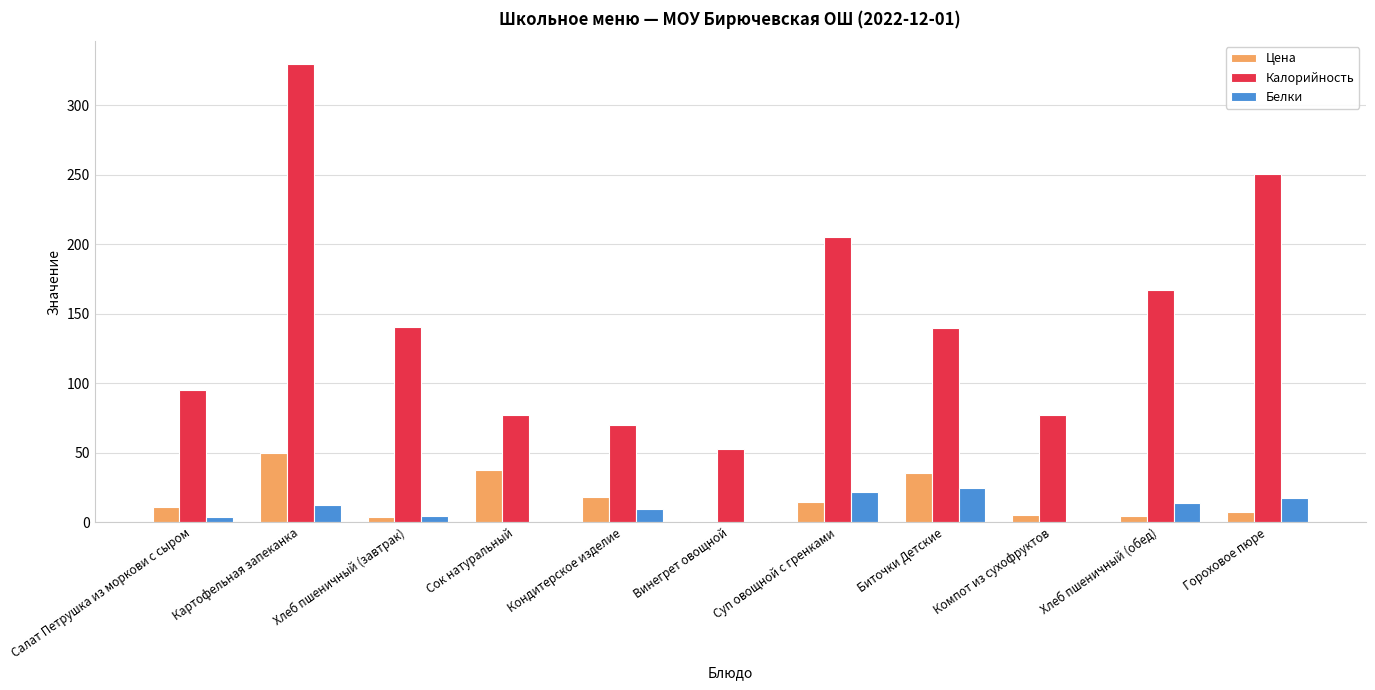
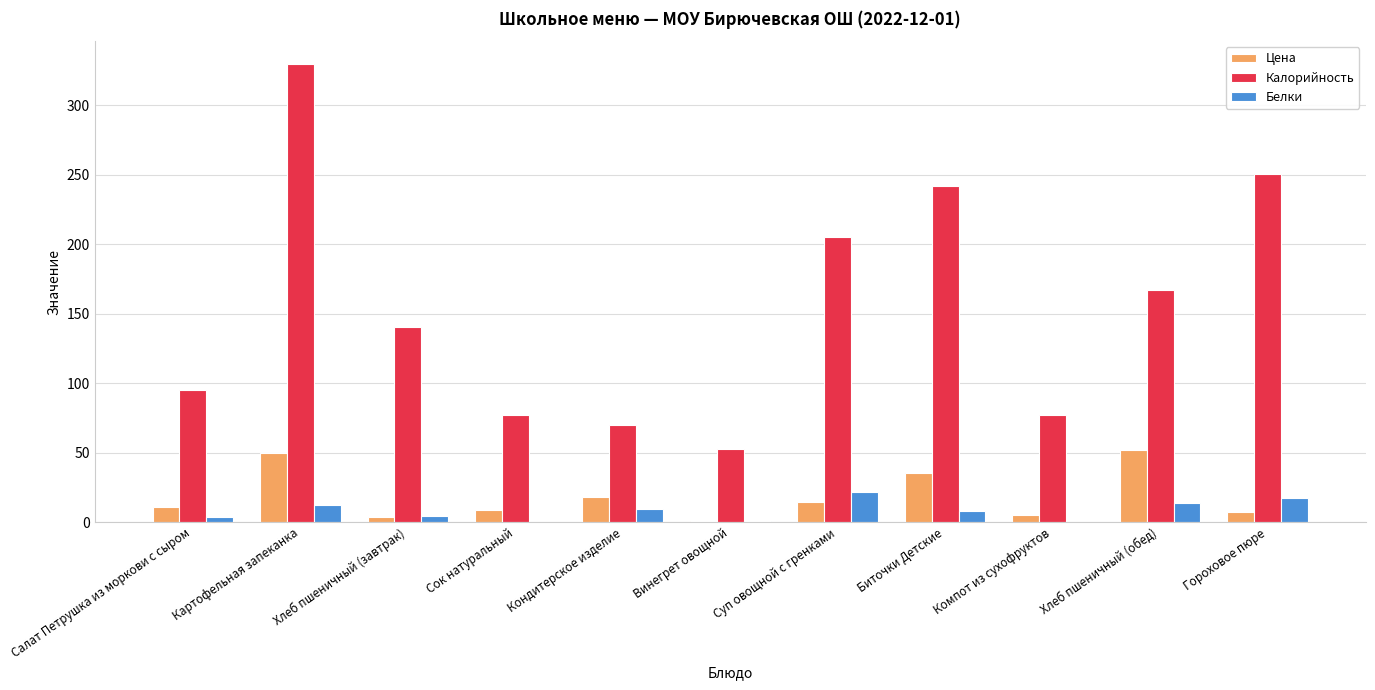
  {
    "Цена": {
      "Салат Петрушка из моркови с сыром": 11,
      "Картофельная запеканка": 50,
      "Хлеб пшеничный (завтрак)": 4,
-     "Сок натуральный": 38,
+     "Сок натуральный": 8,
      "Кондитерское изделие": 18,
      "Суп овощной с гренками": 14,
      "Биточки Детские": 35,
      "Компот из сухофруктов": 5,
-     "Хлеб пшеничный (обед)": 4,
+     "Хлеб пшеничный (обед)": 52,
      "Гороховое пюре": 8
    },
    "Калорийность": {
      "Салат Петрушка из моркови с сыром": 95,
      "Картофельная запеканка": 330,
      "Хлеб пшеничный (завтрак)": 140,
      "Сок натуральный": 77,
      "Кондитерское изделие": 70,
      "Винегрет овощной": 53,
      "Суп овощной с гренками": 205,
-     "Биточки Детские": 139,
+     "Биточки Детские": 241,
      "Компот из сухофруктов": 77,
      "Хлеб пшеничный (обед)": 167,
      "Гороховое пюре": 250
    },
    "Белки": {
      "Салат Петрушка из моркови с сыром": 4,
      "Картофельная запеканка": 13,
      "Хлеб пшеничный (завтрак)": 5,
      "Кондитерское изделие": 9,
      "Суп овощной с гренками": 22,
-     "Биточки Детские": 25,
+     "Биточки Детские": 8,
      "Хлеб пшеничный (обед)": 13,
      "Гороховое пюре": 17
    }
  }
